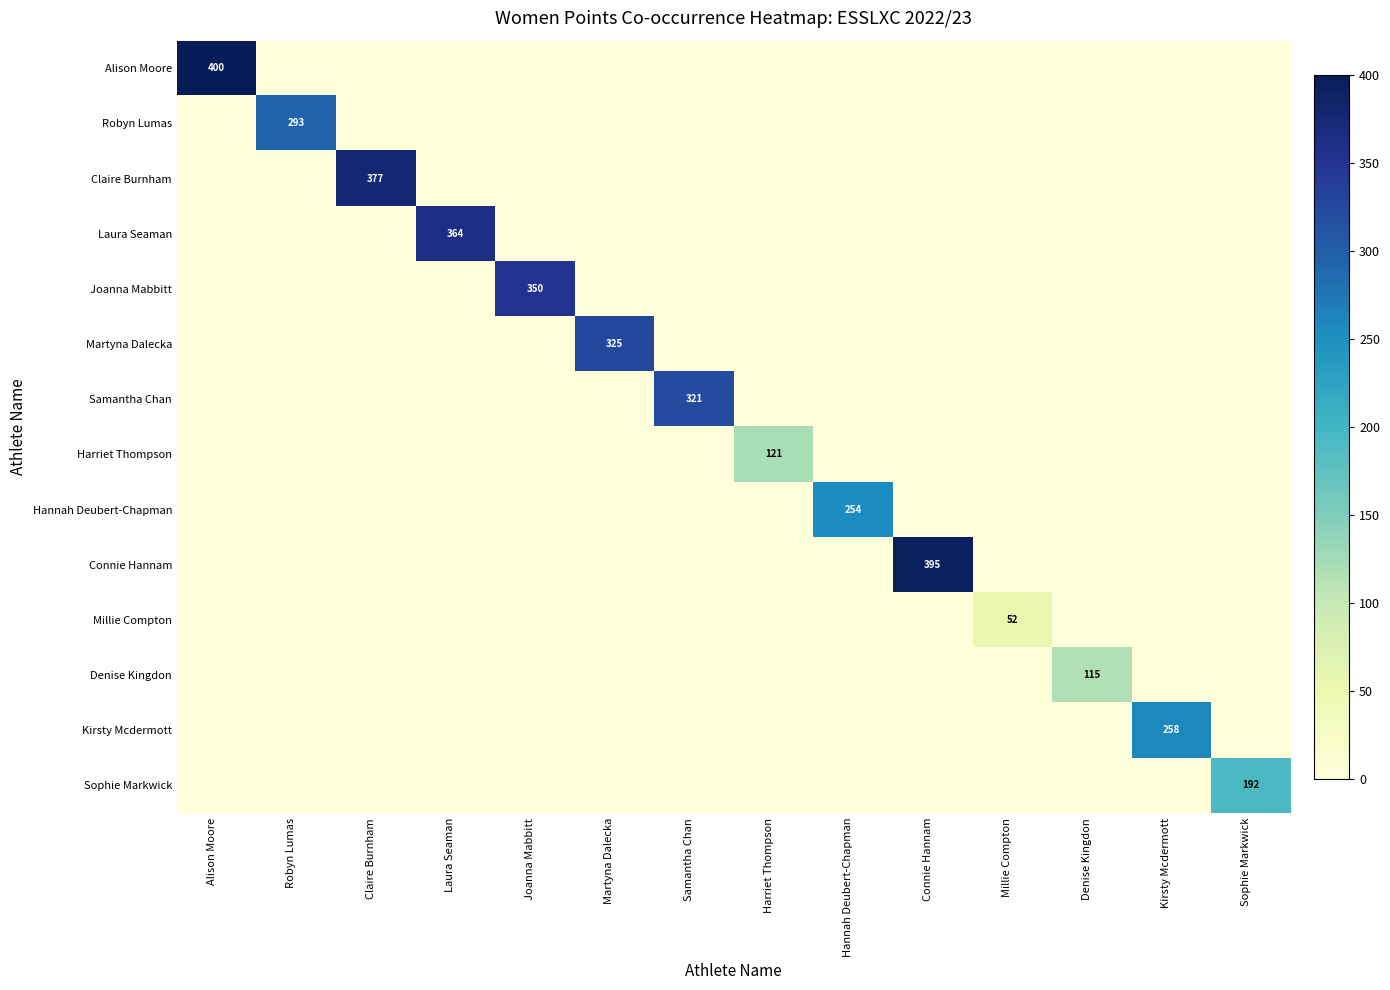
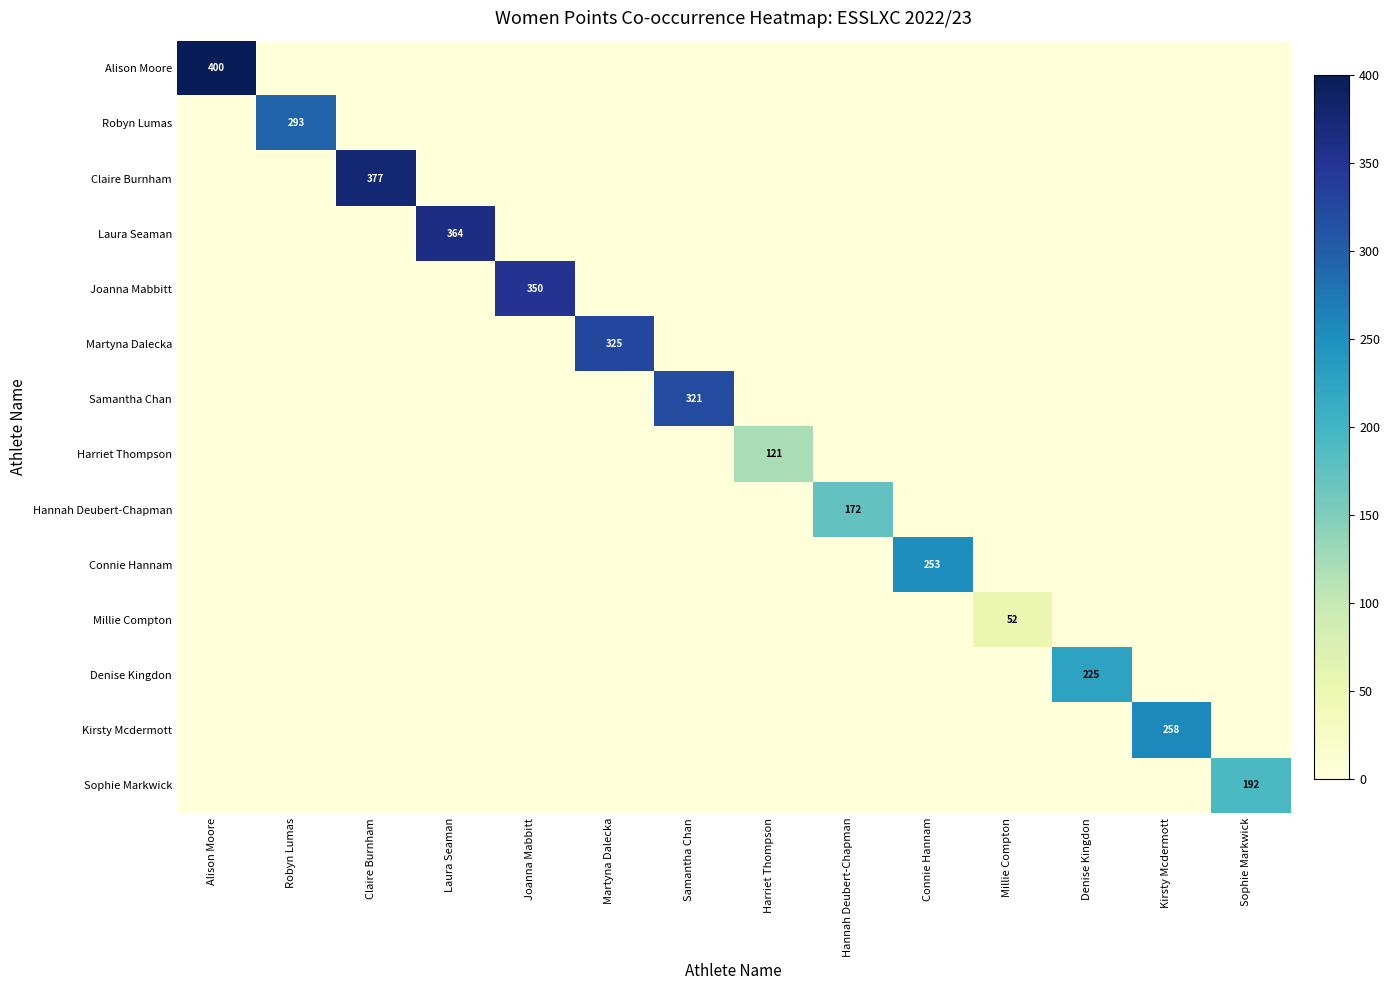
  {
    "Alison Moore": {
      "Alison Moore": 400
    },
    "Robyn Lumas": {
      "Robyn Lumas": 293
    },
    "Claire Burnham": {
      "Claire Burnham": 377
    },
    "Laura Seaman": {
      "Laura Seaman": 364
    },
    "Joanna Mabbitt": {
      "Joanna Mabbitt": 350
    },
    "Martyna Dalecka": {
      "Martyna Dalecka": 325
    },
    "Samantha Chan": {
      "Samantha Chan": 321
    },
    "Harriet Thompson": {
      "Harriet Thompson": 121
    },
    "Hannah Deubert-Chapman": {
-     "Hannah Deubert-Chapman": 254
+     "Hannah Deubert-Chapman": 172
    },
    "Connie Hannam": {
-     "Connie Hannam": 395
+     "Connie Hannam": 253
    },
    "Millie Compton": {
      "Millie Compton": 52
    },
    "Denise Kingdon": {
-     "Denise Kingdon": 115
+     "Denise Kingdon": 225
    },
    "Kirsty Mcdermott": {
      "Kirsty Mcdermott": 258
    },
    "Sophie Markwick": {
      "Sophie Markwick": 192
    }
  }
